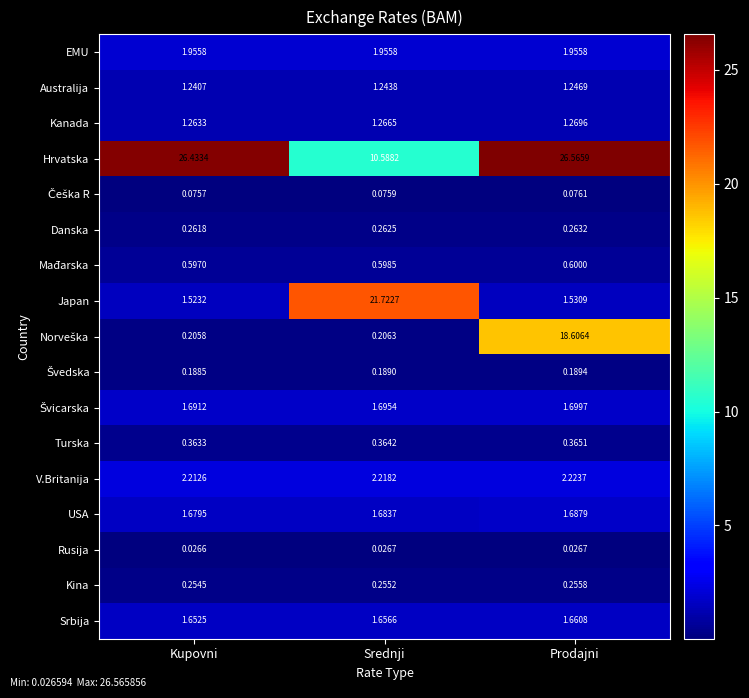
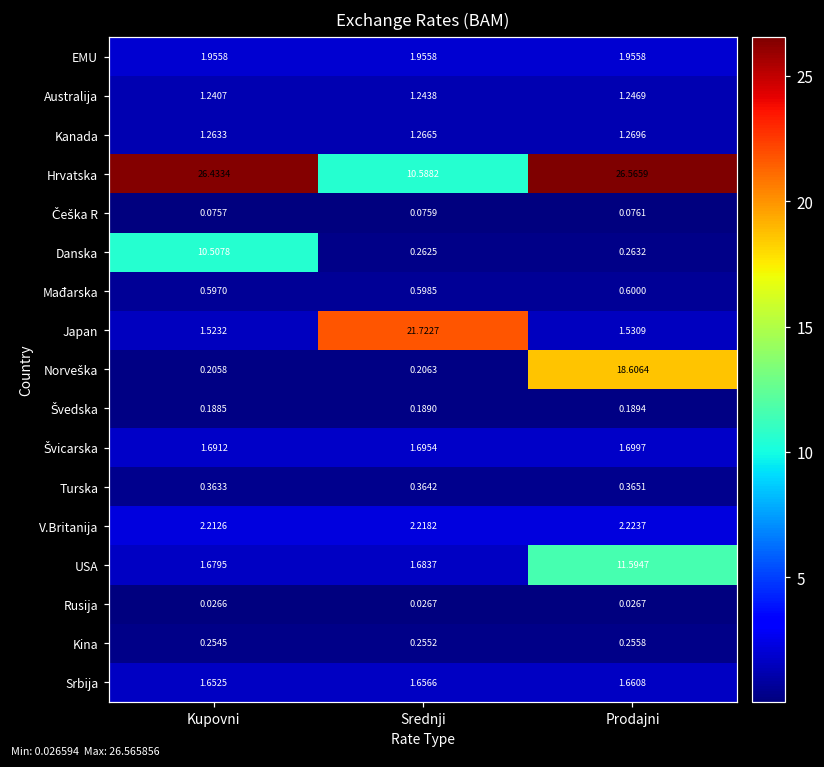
  {
    "EMU": {
      "Kupovni": 1.9558,
      "Srednji": 1.9558,
      "Prodajni": 1.9558
    },
    "Australija": {
      "Kupovni": 1.2407,
      "Srednji": 1.2438,
      "Prodajni": 1.2469
    },
    "Kanada": {
      "Kupovni": 1.2633,
      "Srednji": 1.2665,
      "Prodajni": 1.2696
    },
    "Hrvatska": {
      "Kupovni": 26.4334,
      "Srednji": 10.5882,
      "Prodajni": 26.5659
    },
    "Češka R": {
      "Kupovni": 0.0757,
      "Srednji": 0.0759,
      "Prodajni": 0.0761
    },
    "Danska": {
-     "Kupovni": 0.2618,
+     "Kupovni": 10.5078,
      "Srednji": 0.2625,
      "Prodajni": 0.2632
    },
    "Mađarska": {
      "Kupovni": 0.5970,
      "Srednji": 0.5985,
      "Prodajni": 0.6000
    },
    "Japan": {
      "Kupovni": 1.5232,
      "Srednji": 21.7227,
      "Prodajni": 1.5309
    },
    "Norveška": {
      "Kupovni": 0.2058,
      "Srednji": 0.2063,
      "Prodajni": 18.6064
    },
    "Švedska": {
      "Kupovni": 0.1885,
      "Srednji": 0.1890,
      "Prodajni": 0.1894
    },
    "Švicarska": {
      "Kupovni": 1.6912,
      "Srednji": 1.6954,
      "Prodajni": 1.6997
    },
    "Turska": {
      "Kupovni": 0.3633,
      "Srednji": 0.3642,
      "Prodajni": 0.3651
    },
    "V.Britanija": {
      "Kupovni": 2.2126,
      "Srednji": 2.2182,
      "Prodajni": 2.2237
    },
    "USA": {
      "Kupovni": 1.6795,
      "Srednji": 1.6837,
-     "Prodajni": 1.6879
+     "Prodajni": 11.5947
    },
    "Rusija": {
      "Kupovni": 0.0266,
      "Srednji": 0.0267,
      "Prodajni": 0.0267
    },
    "Kina": {
      "Kupovni": 0.2545,
      "Srednji": 0.2552,
      "Prodajni": 0.2558
    },
    "Srbija": {
      "Kupovni": 1.6525,
      "Srednji": 1.6566,
      "Prodajni": 1.6608
    }
  }
